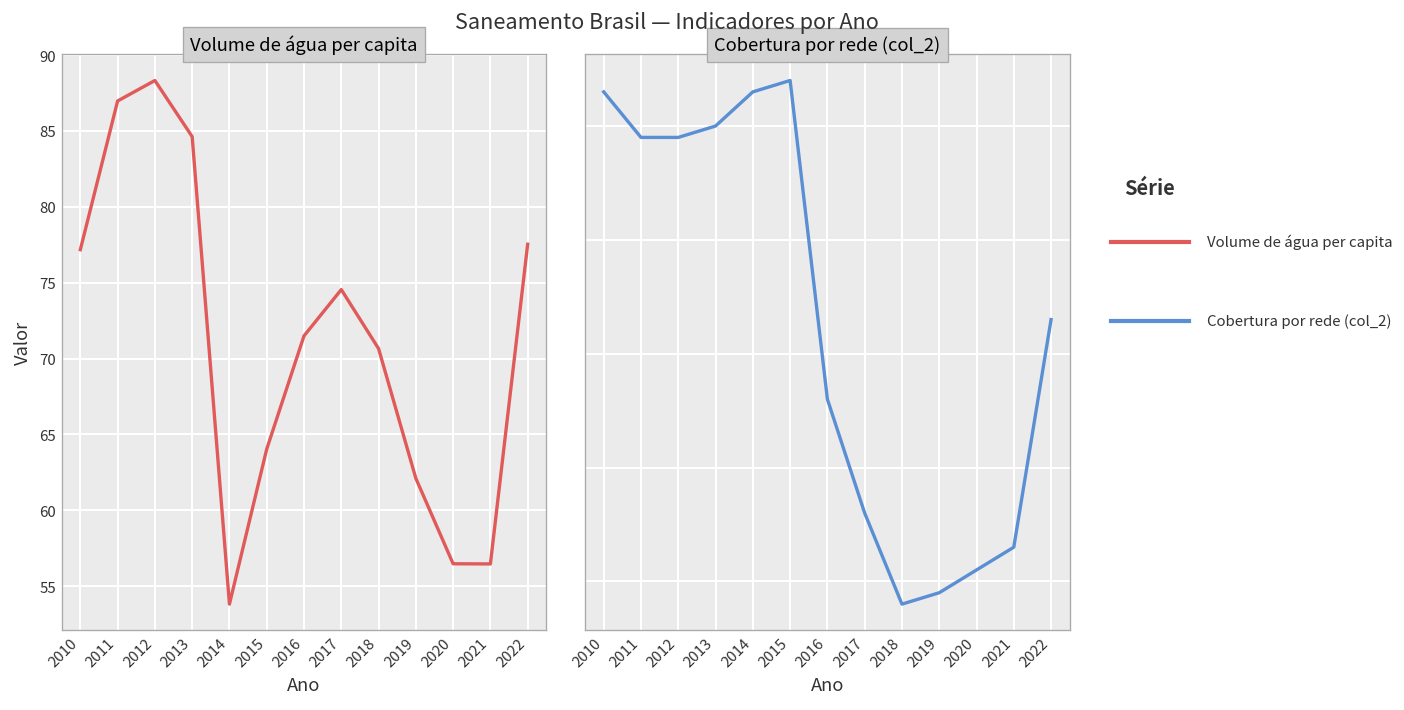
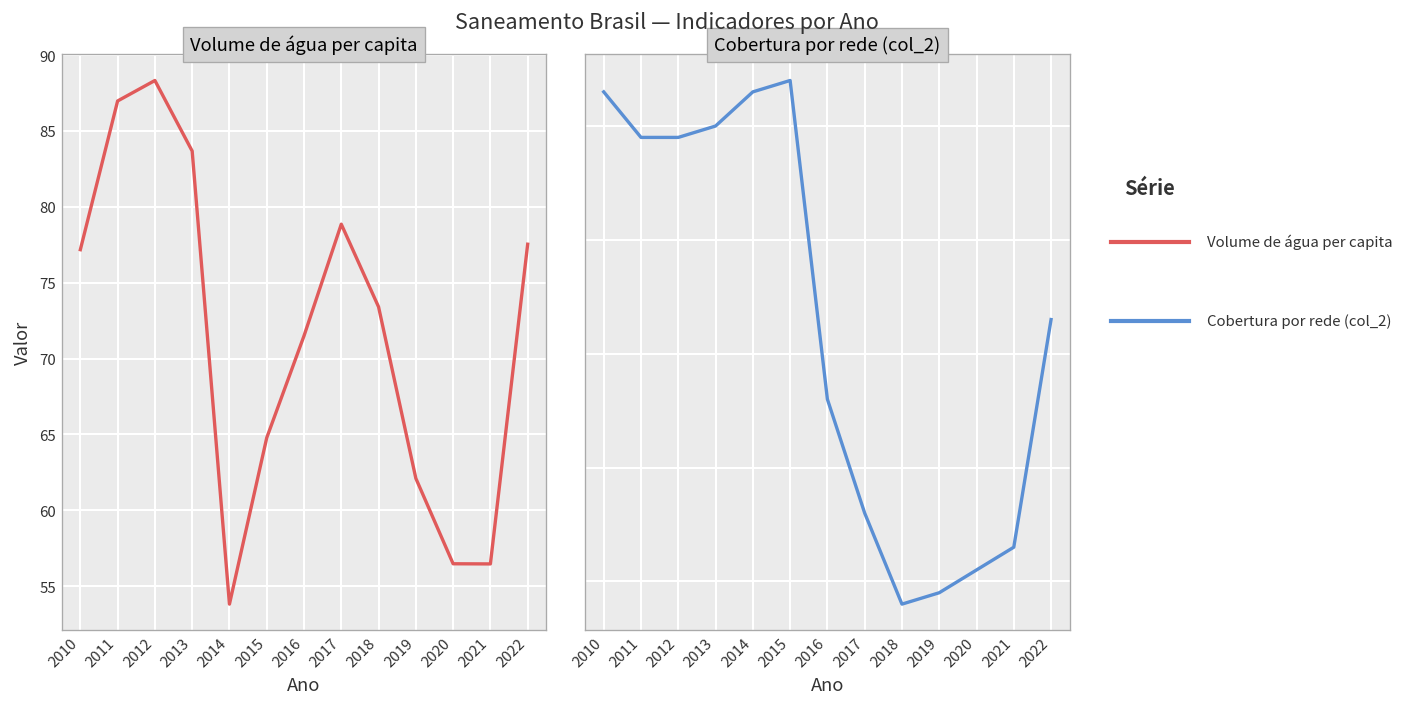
  {
    "Volume de água per capita": {
      "2010": 77.2,
      "2011": 87.0,
      "2012": 88.3,
-     "2013": 84.6,
+     "2013": 83.7,
      "2014": 53.8,
-     "2015": 64.0,
+     "2015": 64.8,
      "2016": 71.5,
-     "2017": 74.6,
-     "2018": 70.7,
+     "2017": 78.9,
+     "2018": 73.4,
      "2019": 62.1,
      "2020": 56.5,
      "2021": 56.5,
      "2022": 77.5
    }
  }
